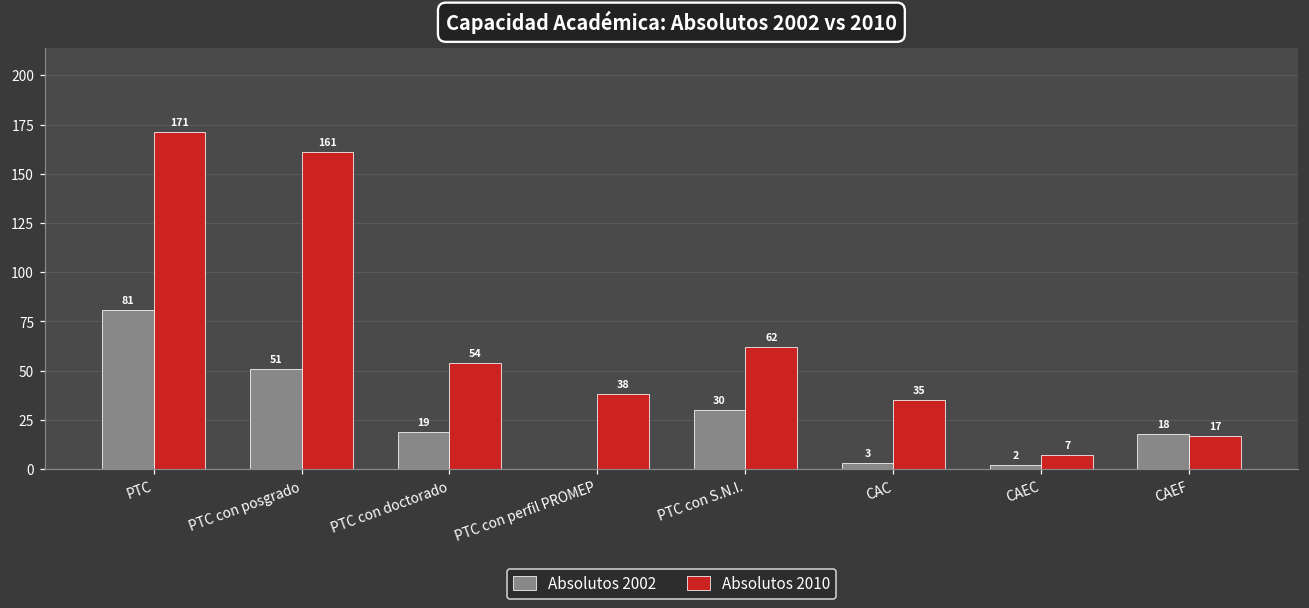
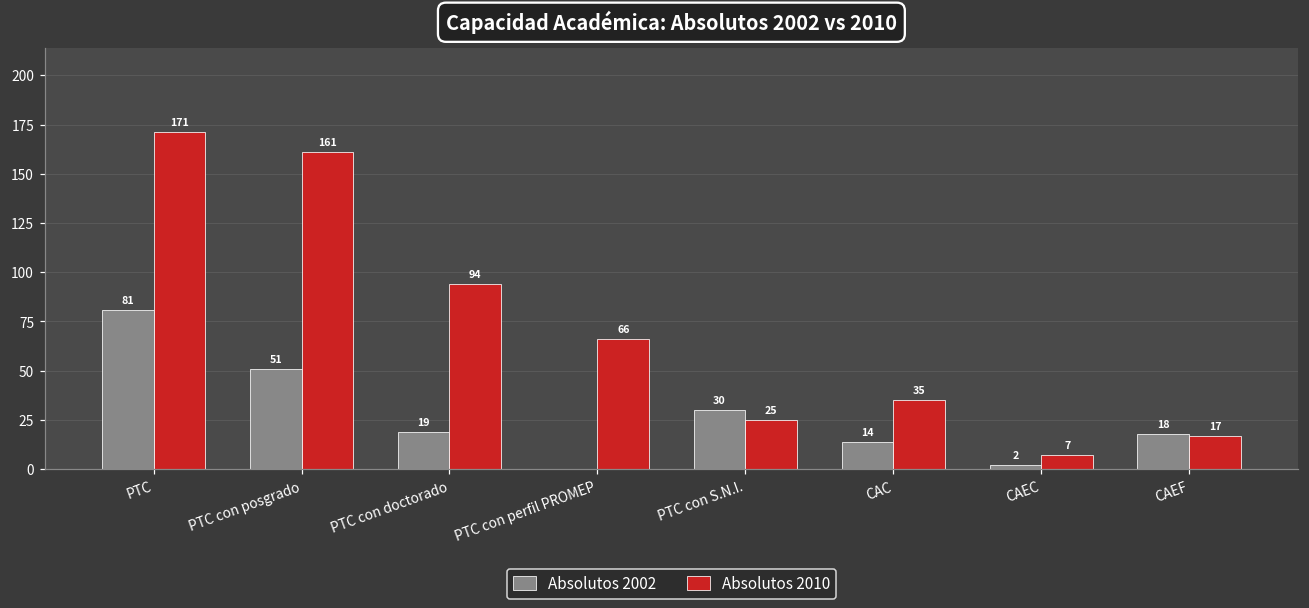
  {
    "Absolutos 2002": {
      "PTC": 81,
      "PTC con posgrado": 51,
      "PTC con doctorado": 19,
      "PTC con S.N.I.": 30,
-     "CAC": 3,
+     "CAC": 14,
      "CAEC": 2,
      "CAEF": 18
    },
    "Absolutos 2010": {
      "PTC": 171,
      "PTC con posgrado": 161,
-     "PTC con doctorado": 54,
-     "PTC con perfil PROMEP": 38,
-     "PTC con S.N.I.": 62,
+     "PTC con doctorado": 94,
+     "PTC con perfil PROMEP": 66,
+     "PTC con S.N.I.": 25,
      "CAC": 35,
      "CAEC": 7,
      "CAEF": 17
    }
  }
